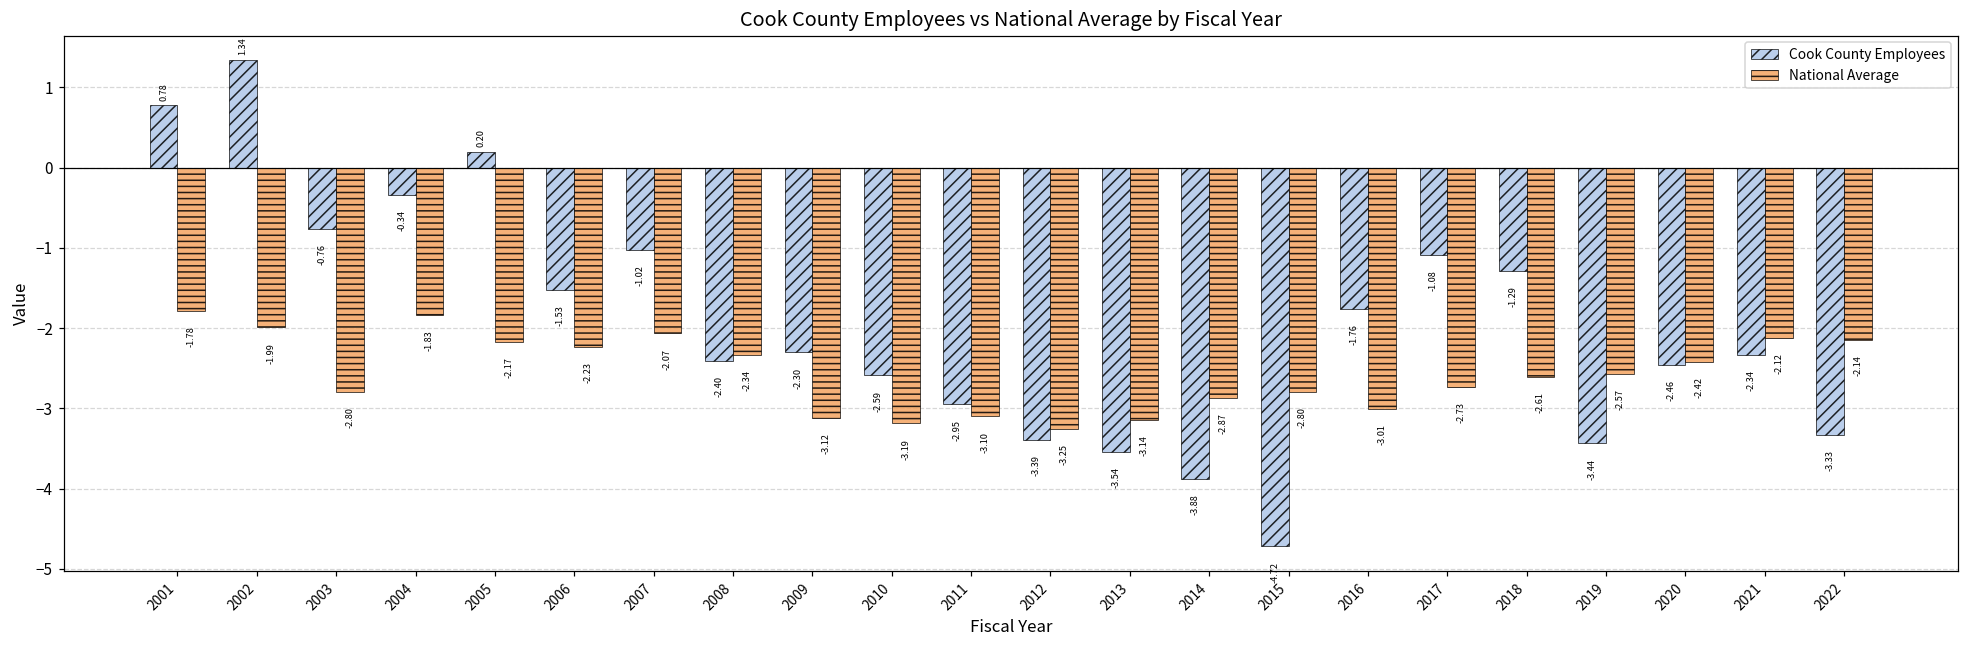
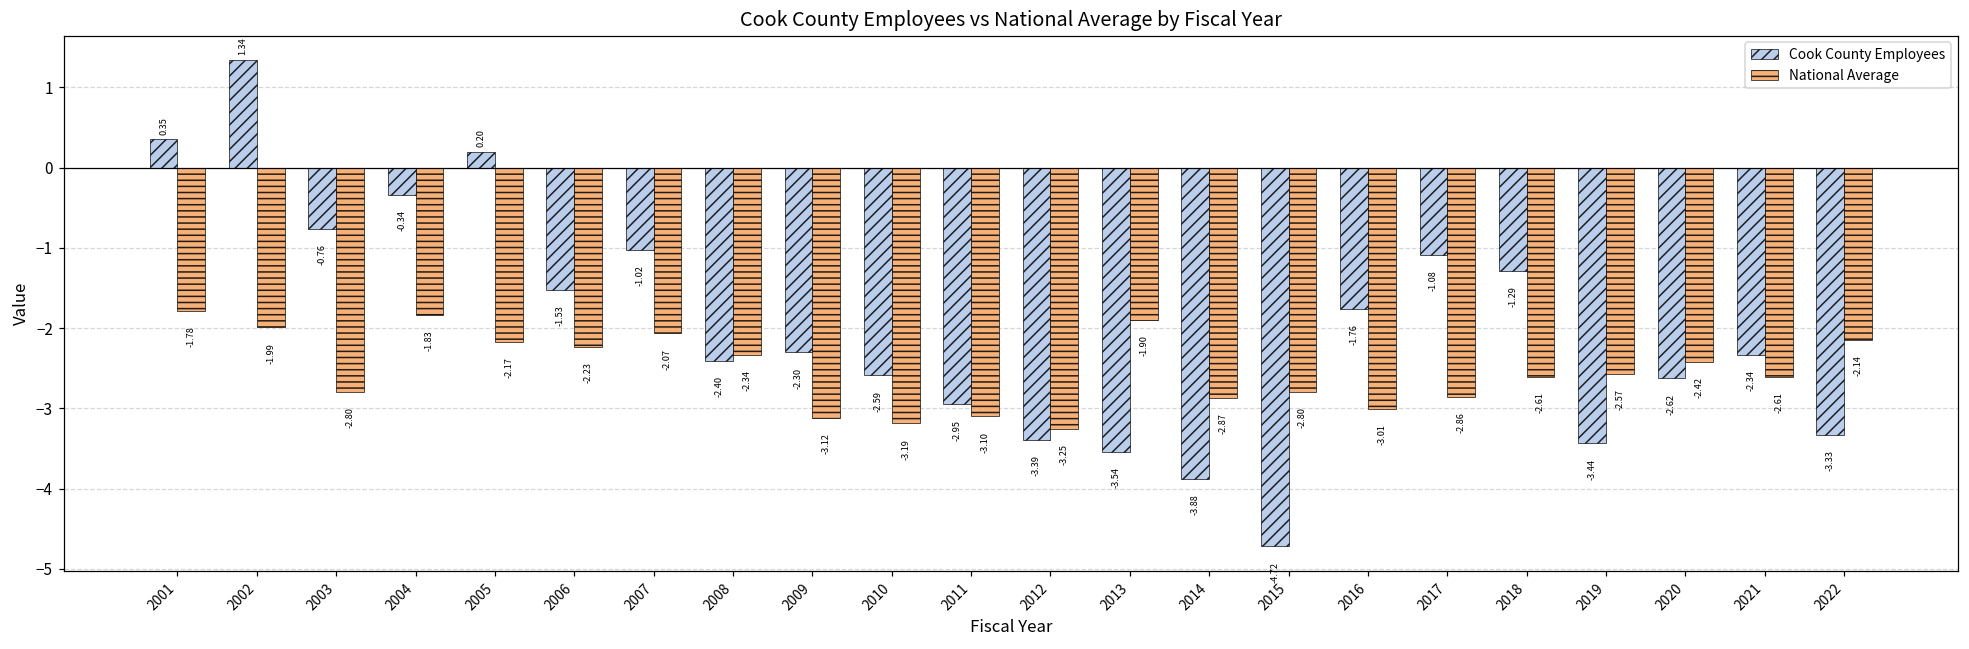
  {
    "Cook County Employees": {
-     "2001": 0.78,
+     "2001": 0.35,
      "2002": 1.34,
      "2003": -0.76,
      "2004": -0.34,
      "2005": 0.20,
      "2006": -1.53,
      "2007": -1.02,
      "2008": -2.40,
      "2009": -2.30,
      "2010": -2.59,
      "2011": -2.95,
      "2012": -3.39,
      "2013": -3.54,
      "2014": -3.88,
      "2015": -4.72,
      "2016": -1.76,
      "2017": -1.08,
      "2018": -1.29,
      "2019": -3.44,
-     "2020": -2.46,
+     "2020": -2.62,
      "2021": -2.34,
      "2022": -3.33
    },
    "National Average": {
      "2001": -1.78,
      "2002": -1.99,
      "2003": -2.80,
      "2004": -1.83,
      "2005": -2.17,
      "2006": -2.23,
      "2007": -2.07,
      "2008": -2.34,
      "2009": -3.12,
      "2010": -3.19,
      "2011": -3.10,
      "2012": -3.25,
-     "2013": -3.14,
+     "2013": -1.90,
      "2014": -2.87,
      "2015": -2.80,
      "2016": -3.01,
-     "2017": -2.73,
+     "2017": -2.86,
      "2018": -2.61,
      "2019": -2.57,
      "2020": -2.42,
-     "2021": -2.12,
+     "2021": -2.61,
      "2022": -2.14
    }
  }
